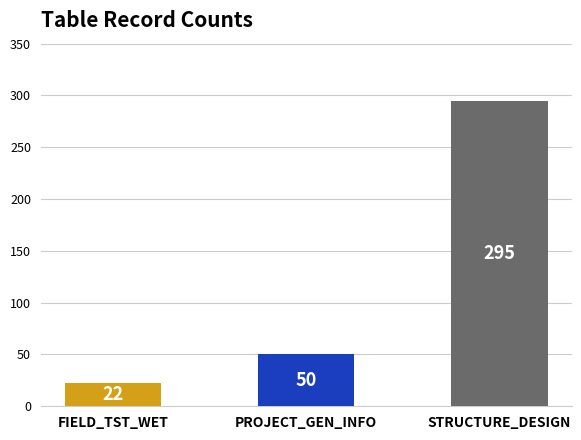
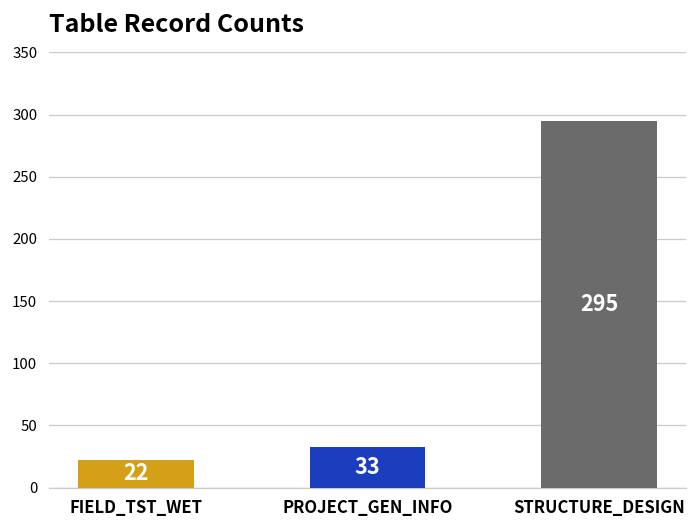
  {
    "FIELD_TST_WET": 22,
-   "PROJECT_GEN_INFO": 50,
+   "PROJECT_GEN_INFO": 33,
    "STRUCTURE_DESIGN": 295
  }
